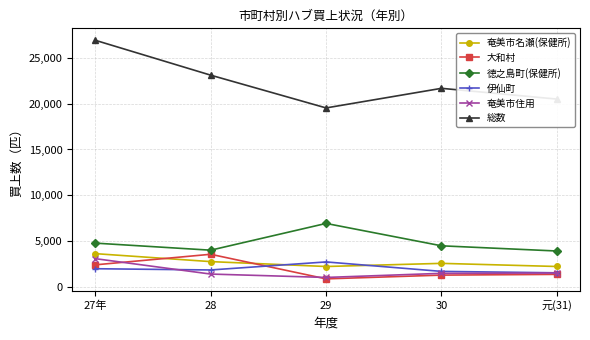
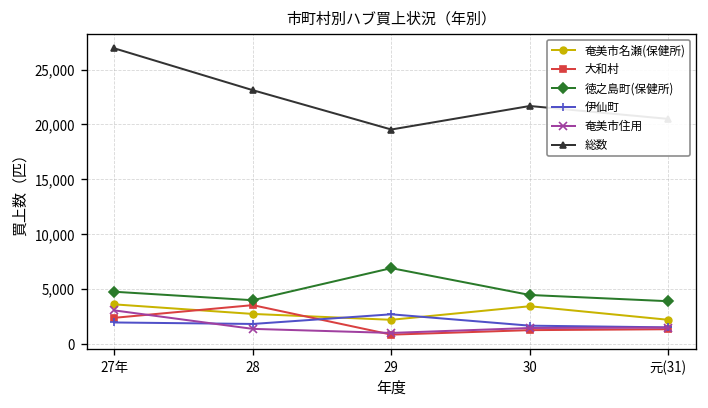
  {
    "奄美市名瀬(保健所)": {
      "27年": "4,000",
      "28": "3,000",
      "29": "2,000",
-     "30": "2,600",
+     "30": "3,500",
      "元(31)": "2,000"
    },
    "大和村": {
      "27年": "2,000",
      "28": "4,000"
    },
    "徳之島町(保健所)": {
      "27年": "5,000",
      "28": "4,000",
      "29": "7,000",
      "30": "4,000",
      "元(31)": "4,000"
    },
    "伊仙町": {
      "27年": "2,000",
      "28": "2,000",
      "29": "3,000"
    },
    "奄美市住用": {
      "27年": "3,000",
      "28": "1,000"
    },
    "総数": {
      "27年": "27,000",
      "28": "23,000",
      "29": "20,000",
      "30": "22,000"
    }
  }
